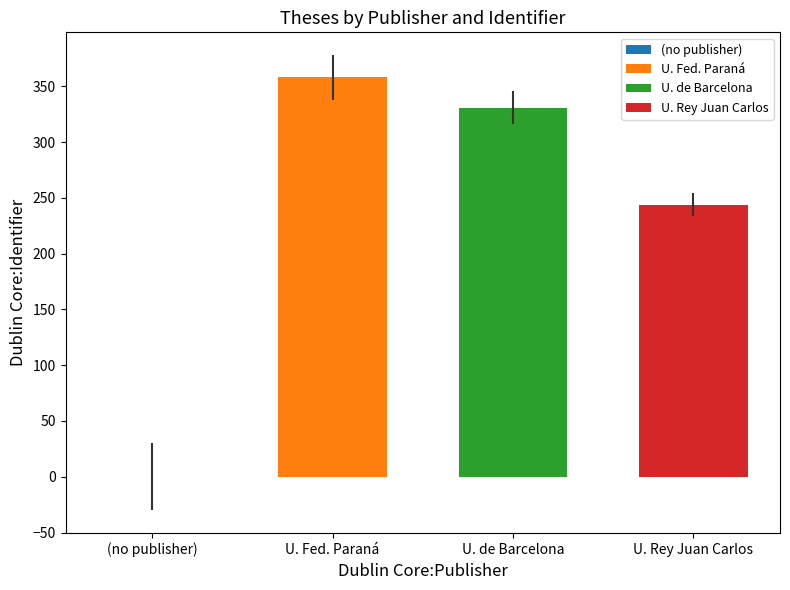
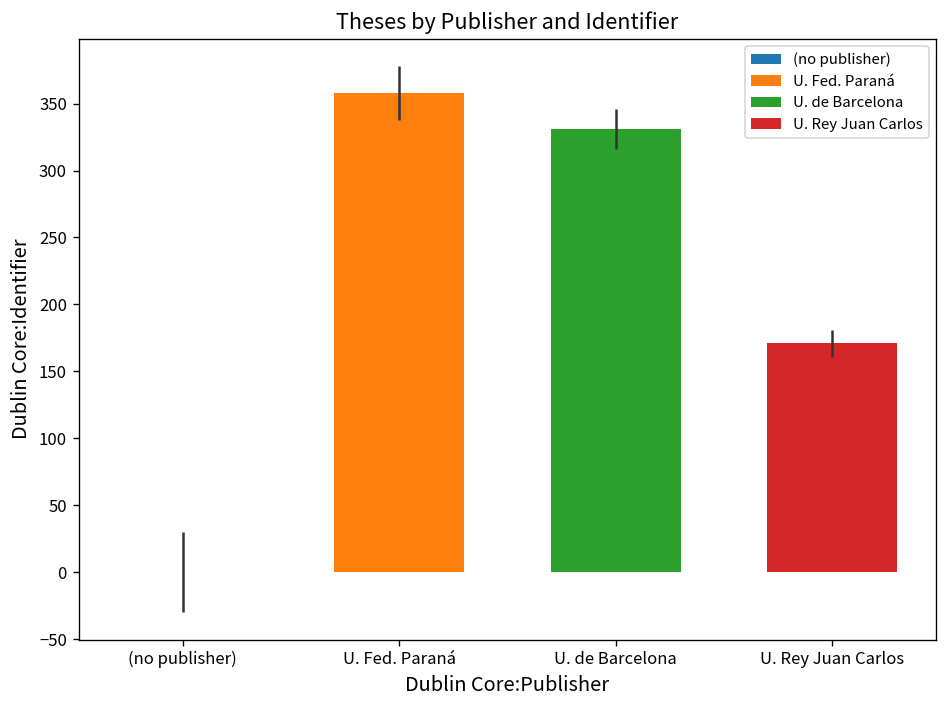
  {
    "(no publisher)": 0,
    "U. Fed. Paraná": 358,
    "U. de Barcelona": 331,
-   "U. Rey Juan Carlos": 244
+   "U. Rey Juan Carlos": 171
  }
